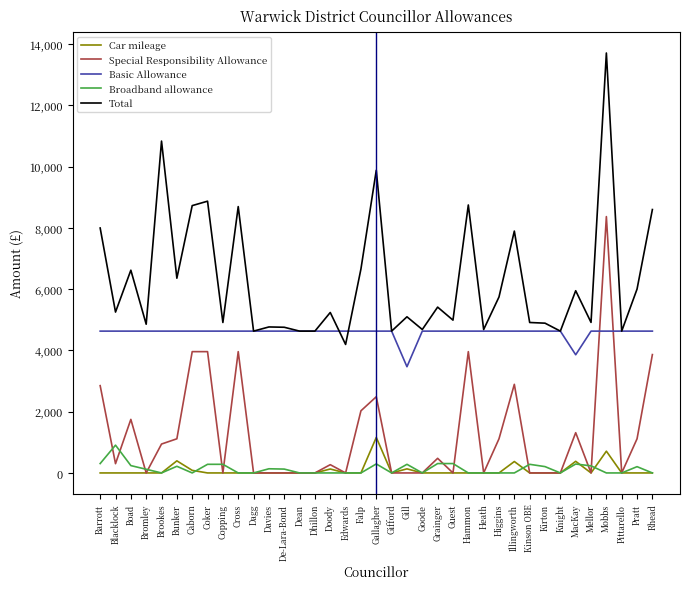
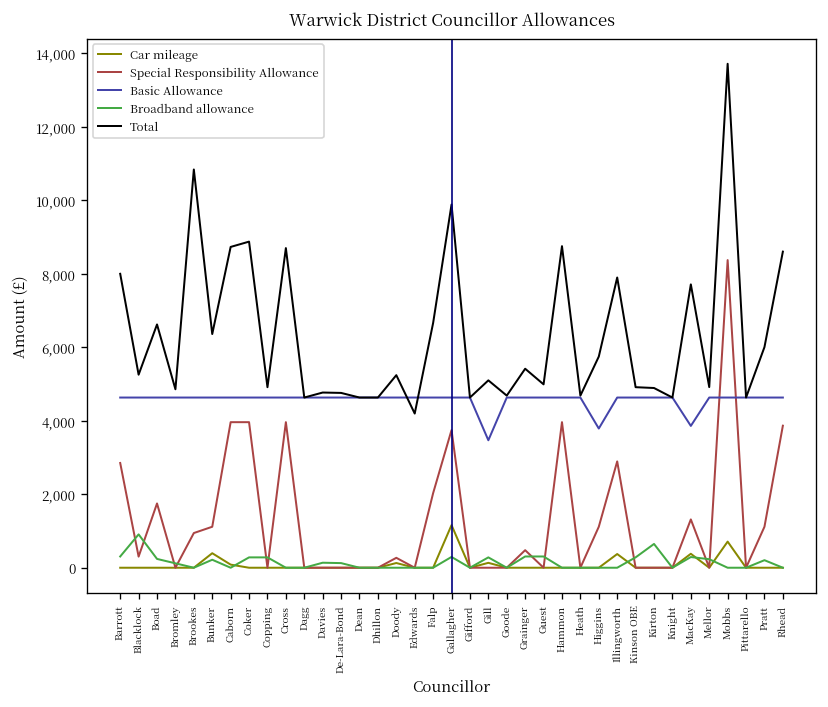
  {
    "Car mileage": {
      "Barrott": "0",
      "Blacklock": "0",
      "Boad": "0",
      "Bunker": "400",
      "Coker": "0",
      "Doody": "100",
      "Gallagher": "1,200",
      "Gill": "100",
      "Grainger": "0",
      "Illingworth": "400",
      "MacKay": "400",
      "Mobbs": "700",
      "Pratt": "0"
    },
    "Special Responsibility Allowance": {
      "Barrott": "2,900",
      "Blacklock": "300",
      "Boad": "1,700",
      "Brookes": "900",
      "Bunker": "1,100",
      "Caborn": "4,000",
      "Coker": "4,000",
      "Cross": "4,000",
      "Doody": "300",
      "Falp": "2,000",
-     "Gallagher": "2,500",
+     "Gallagher": "3,700",
      "Gill": "0",
      "Grainger": "500",
      "Hammon": "4,000",
      "Higgins": "1,100",
      "Illingworth": "2,900",
      "MacKay": "1,300",
      "Mobbs": "8,400",
      "Pratt": "1,100",
      "Rhead": "3,900"
    },
    "Basic Allowance": {
      "Barrott": "4,600",
      "Blacklock": "4,600",
      "Boad": "4,600",
      "Bromley": "4,600",
      "Brookes": "4,600",
      "Bunker": "4,600",
      "Caborn": "4,600",
      "Coker": "4,600",
      "Copping": "4,600",
      "Cross": "4,600",
      "Davies": "4,600",
      "De-Lara-Bond": "4,600",
      "Doody": "4,600",
      "Edwards": "4,600",
      "Falp": "4,600",
      "Gallagher": "4,600",
      "Gill": "3,500",
      "Grainger": "4,600",
      "Guest": "4,600",
      "Hammon": "4,600",
-     "Higgins": "4,600",
+     "Higgins": "3,800",
      "Illingworth": "4,600",
      "Kinson OBE": "4,600",
      "Kirton": "4,600",
      "MacKay": "3,900",
      "Mellor": "4,600",
      "Mobbs": "4,600",
      "Pratt": "4,600",
      "Rhead": "4,600"
    },
    "Broadband allowance": {
      "Barrott": "300",
      "Blacklock": "900",
      "Boad": "200",
      "Bromley": "100",
      "Bunker": "200",
      "Coker": "300",
      "Copping": "300",
      "Davies": "100",
      "De-Lara-Bond": "100",
      "Doody": "0",
      "Gallagher": "300",
      "Gill": "300",
      "Grainger": "300",
      "Guest": "300",
      "Illingworth": "0",
      "Kinson OBE": "300",
-     "Kirton": "200",
+     "Kirton": "600",
      "MacKay": "300",
      "Mellor": "200",
      "Mobbs": "0",
      "Pratt": "200"
    },
    "Total": {
      "Barrott": "8,000",
      "Blacklock": "5,300",
      "Boad": "6,600",
      "Bromley": "4,900",
      "Brookes": "10,800",
      "Bunker": "6,400",
      "Caborn": "8,700",
      "Coker": "8,900",
      "Copping": "4,900",
      "Cross": "8,700",
      "Davies": "4,800",
      "De-Lara-Bond": "4,800",
      "Doody": "5,200",
      "Edwards": "4,200",
      "Falp": "6,700",
      "Gallagher": "9,900",
      "Gill": "5,100",
      "Grainger": "5,400",
      "Guest": "5,000",
      "Hammon": "8,700",
      "Higgins": "5,700",
      "Illingworth": "7,900",
      "Kinson OBE": "4,900",
      "Kirton": "4,900",
-     "MacKay": "6,000",
+     "MacKay": "7,700",
      "Mellor": "4,900",
      "Mobbs": "13,700",
      "Pratt": "6,000",
      "Rhead": "8,600"
    }
  }
